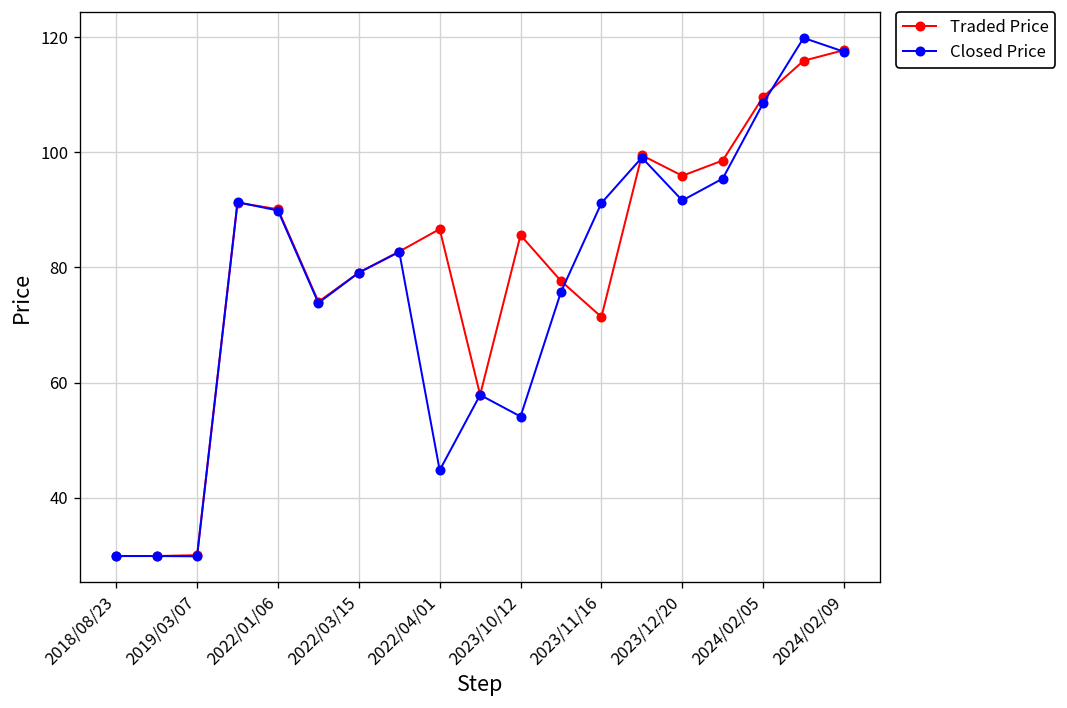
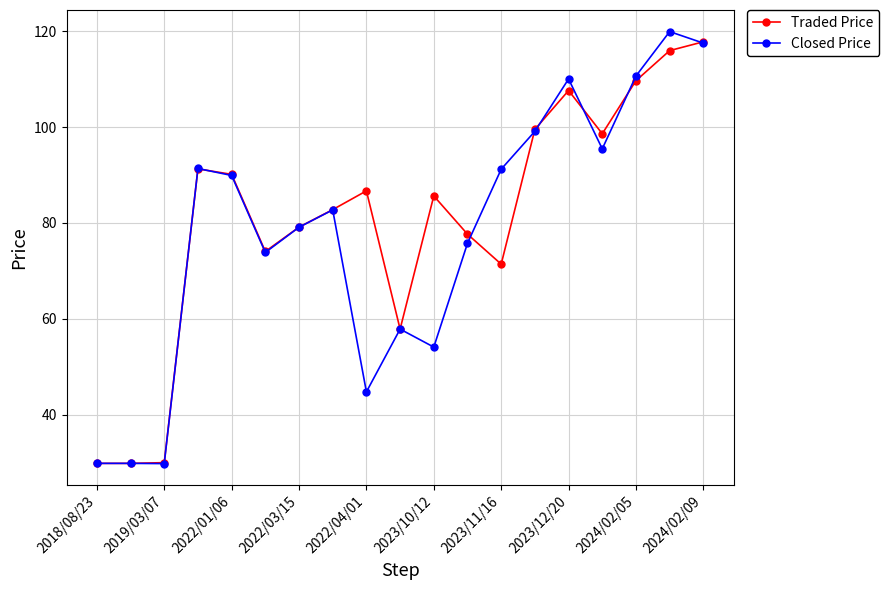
  {
    "Traded Price": {
      "2022/04/01": 87,
      "2023/10/12": 86,
      "2023/11/16": 71,
-     "2023/12/20": 96,
+     "2023/12/20": 108,
      "2024/02/05": 110
    },
    "Closed Price": {
      "2022/04/01": 45,
      "2023/10/12": 54,
      "2023/11/16": 91,
-     "2023/12/20": 92,
-     "2024/02/05": 109
+     "2023/12/20": 110,
+     "2024/02/05": 111
    }
  }
